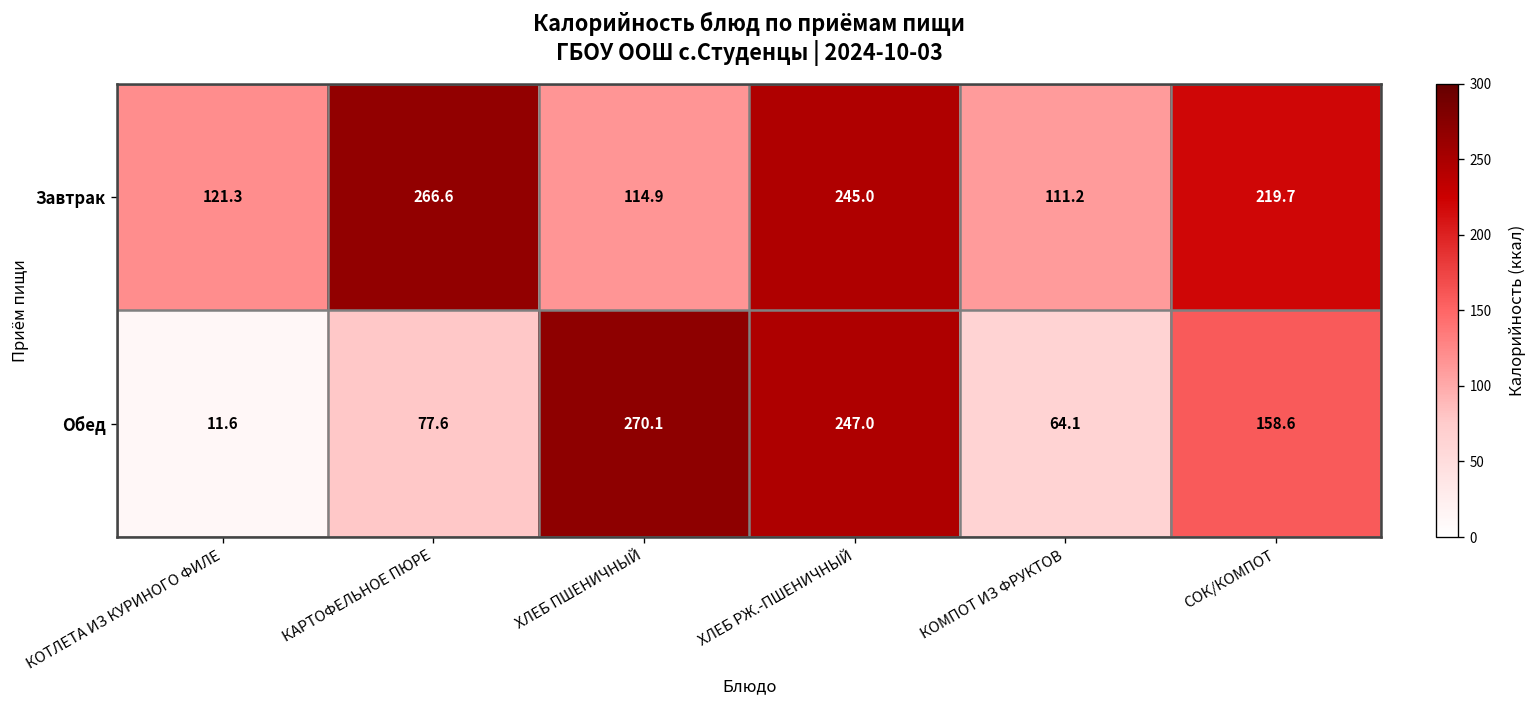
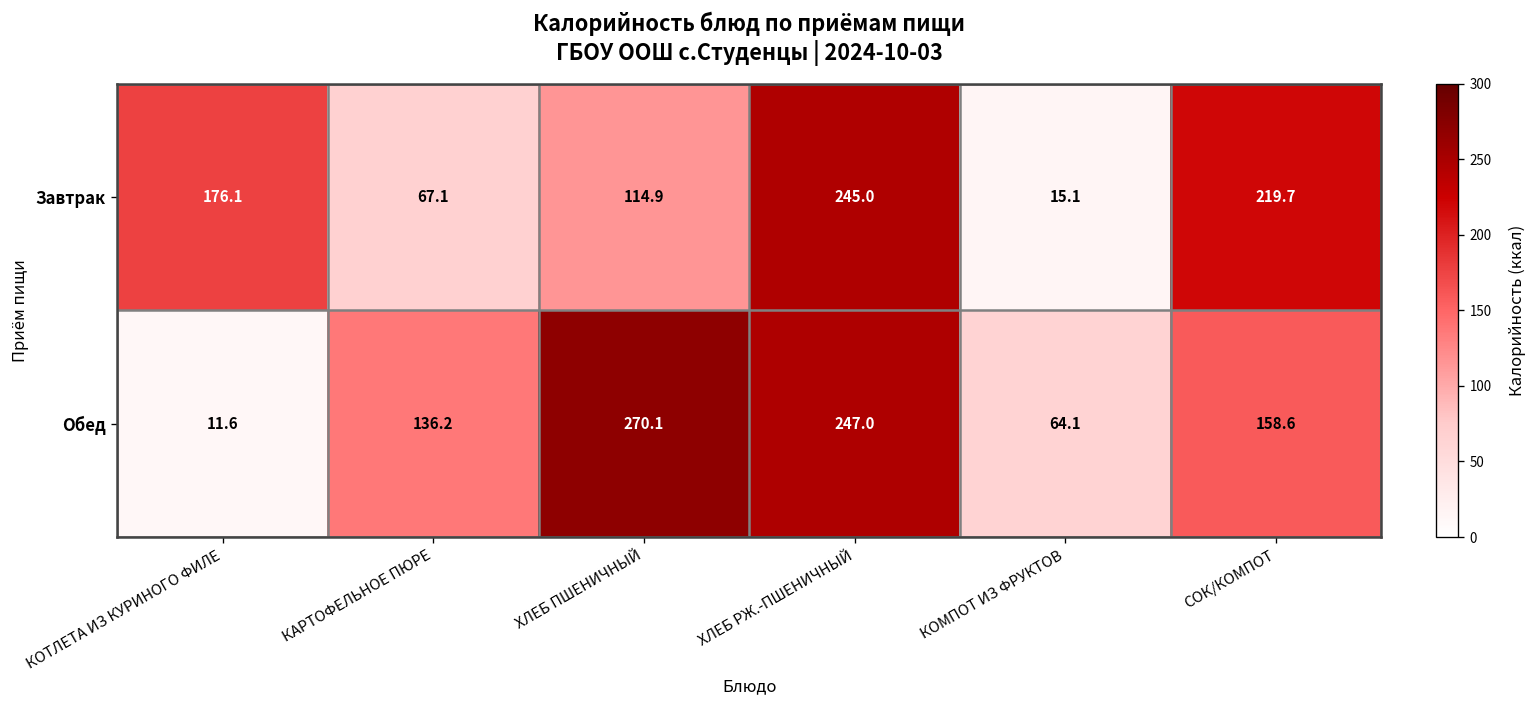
  {
    "Завтрак": {
-     "КОТЛЕТА ИЗ КУРИНОГО ФИЛЕ": 121.3,
-     "КАРТОФЕЛЬНОЕ ПЮРЕ": 266.6,
+     "КОТЛЕТА ИЗ КУРИНОГО ФИЛЕ": 176.1,
+     "КАРТОФЕЛЬНОЕ ПЮРЕ": 67.1,
      "ХЛЕБ ПШЕНИЧНЫЙ": 114.9,
      "ХЛЕБ РЖ.-ПШЕНИЧНЫЙ": 245.0,
-     "КОМПОТ ИЗ ФРУКТОВ": 111.2,
+     "КОМПОТ ИЗ ФРУКТОВ": 15.1,
      "СОК/КОМПОТ": 219.7
    },
    "Обед": {
      "КОТЛЕТА ИЗ КУРИНОГО ФИЛЕ": 11.6,
-     "КАРТОФЕЛЬНОЕ ПЮРЕ": 77.6,
+     "КАРТОФЕЛЬНОЕ ПЮРЕ": 136.2,
      "ХЛЕБ ПШЕНИЧНЫЙ": 270.1,
      "ХЛЕБ РЖ.-ПШЕНИЧНЫЙ": 247.0,
      "КОМПОТ ИЗ ФРУКТОВ": 64.1,
      "СОК/КОМПОТ": 158.6
    }
  }
